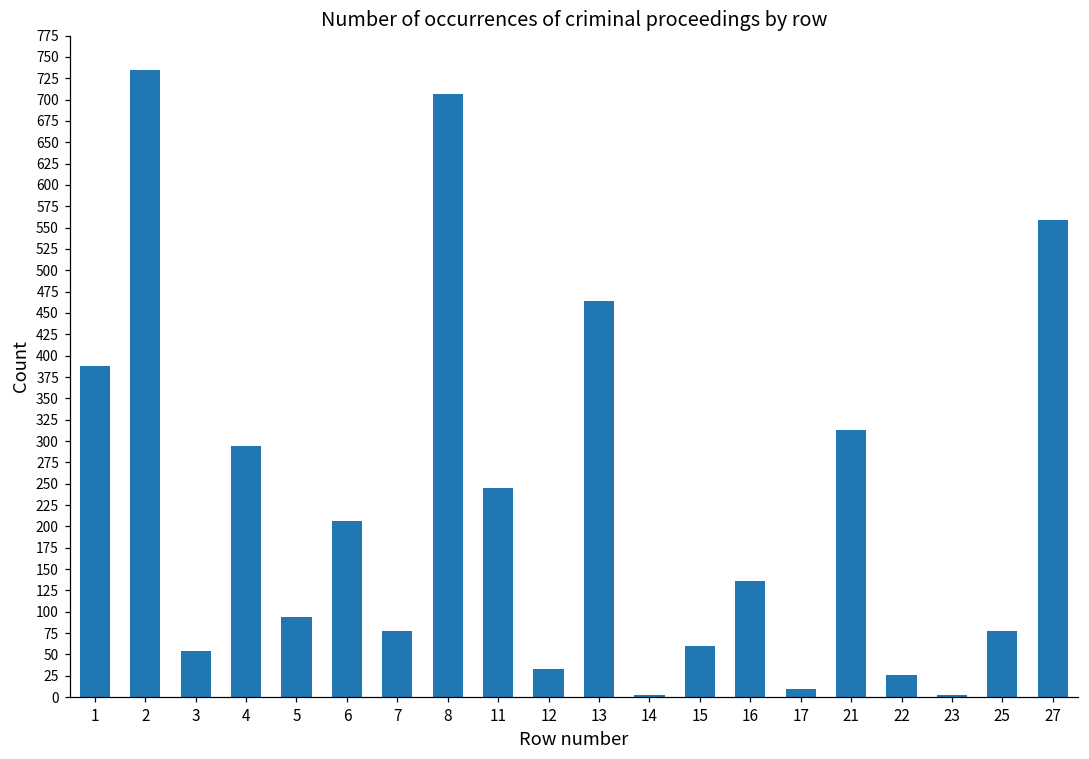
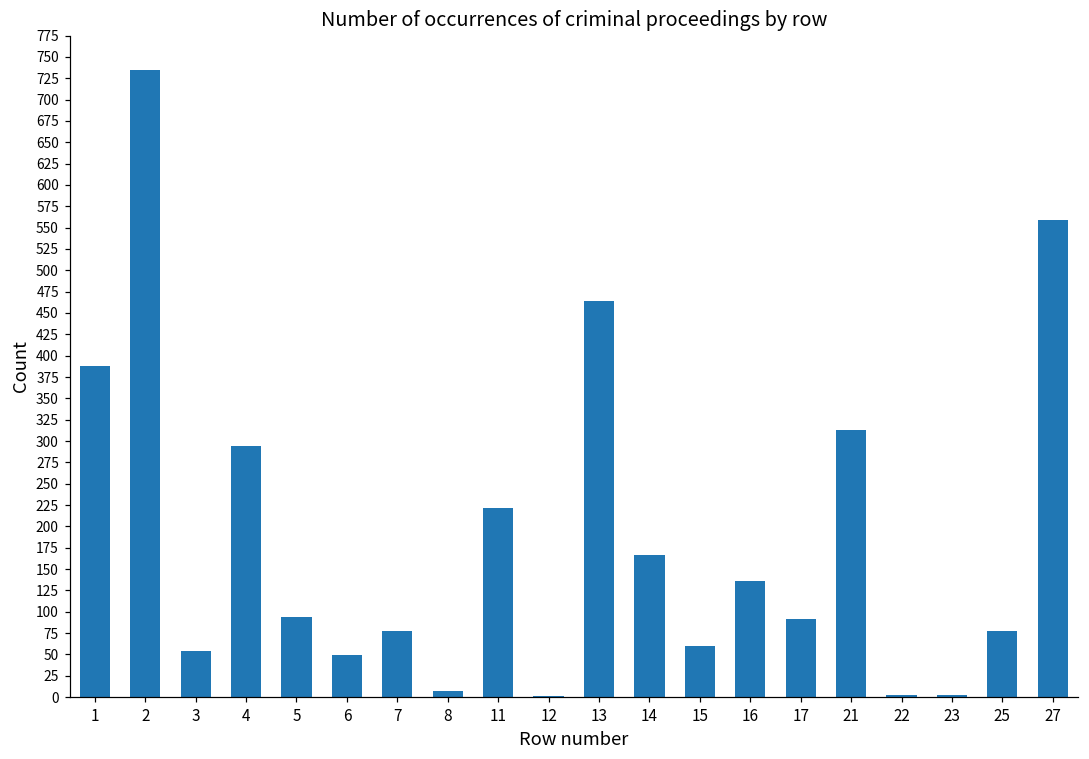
  {
    "1": 390,
    "2": 740,
    "3": 50,
    "4": 290,
    "5": 90,
-   "6": 210,
+   "6": 50,
    "7": 80,
-   "8": 710,
-   "11": 250,
-   "12": 30,
+   "8": 10,
+   "11": 220,
+   "12": 0,
    "13": 460,
-   "14": 0,
+   "14": 170,
    "15": 60,
    "16": 140,
-   "17": 10,
+   "17": 90,
    "21": 310,
-   "22": 30,
+   "22": 0,
    "25": 80,
    "27": 560
  }
